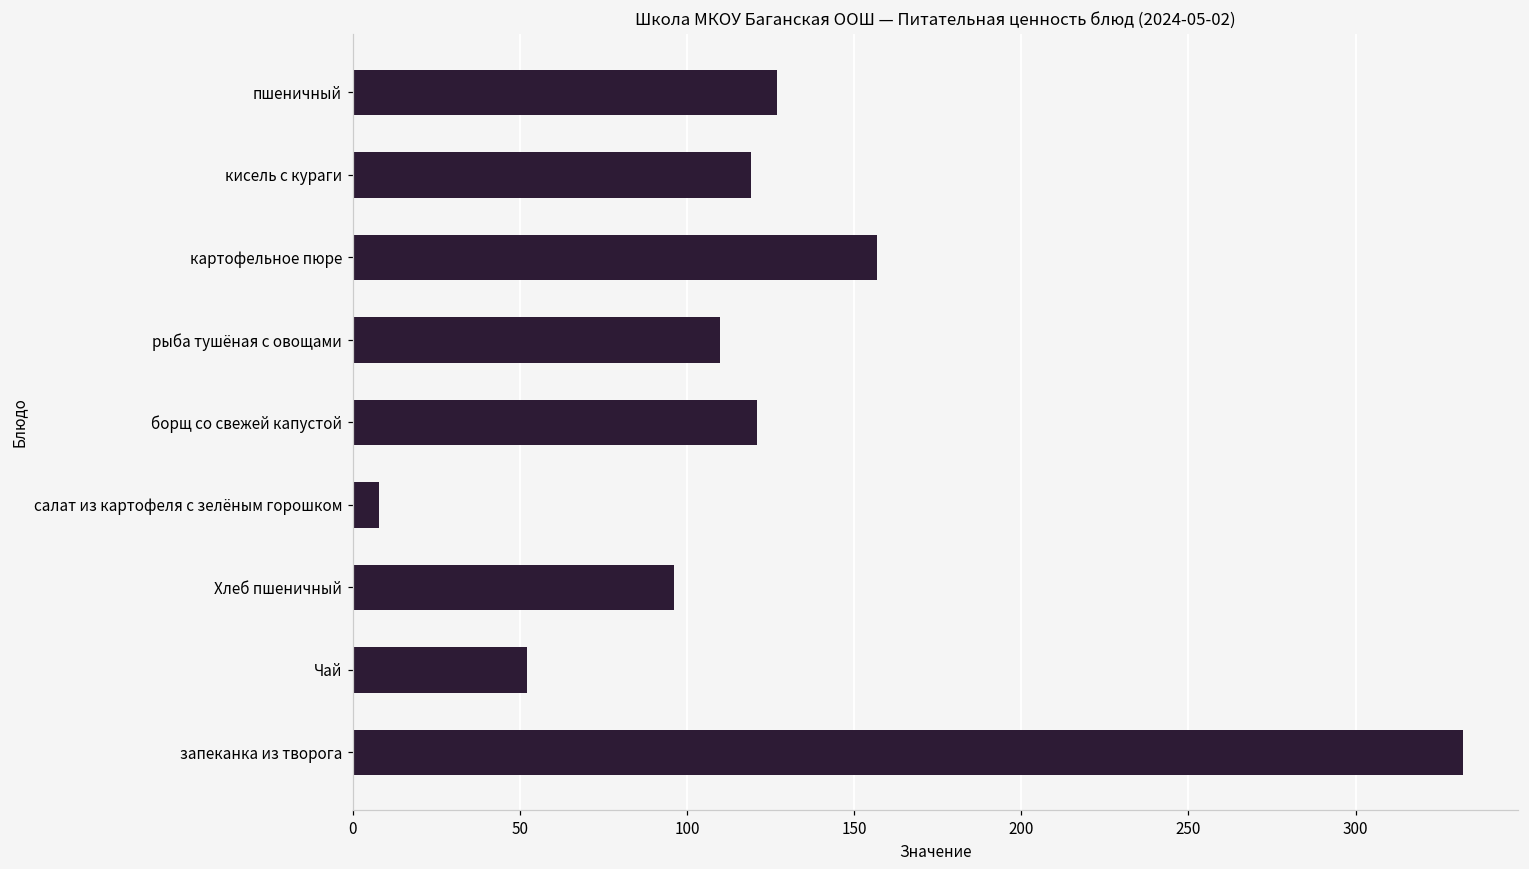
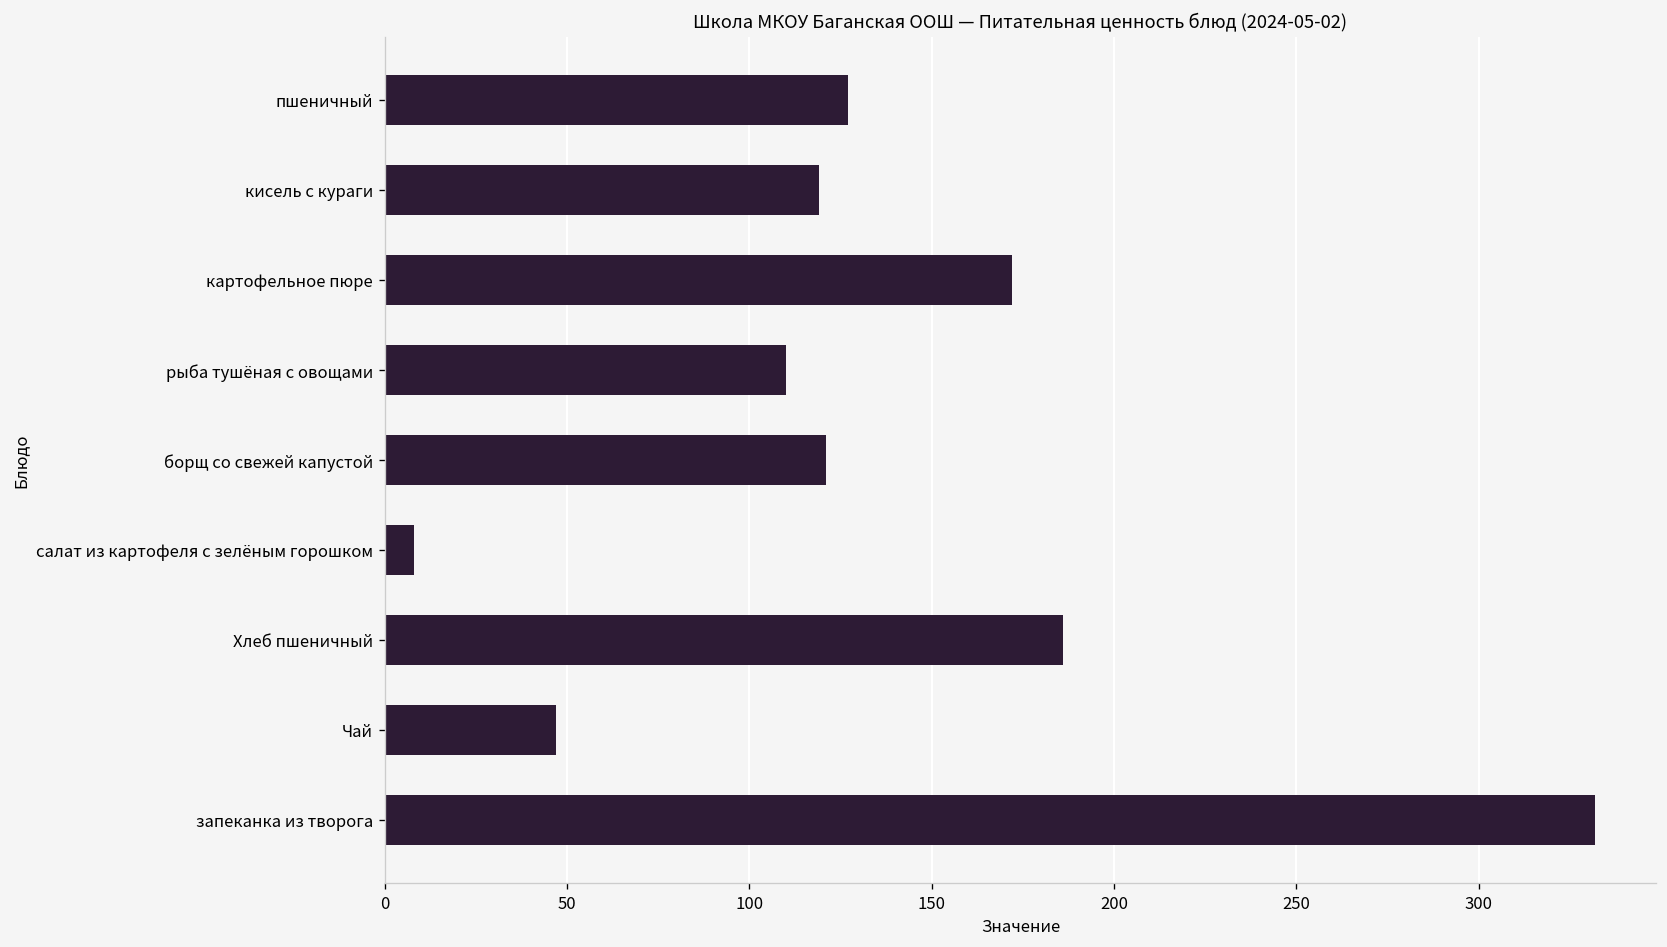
  {
    "пшеничный": 127,
    "кисель с кураги": 119,
-   "картофельное пюре": 157,
+   "картофельное пюре": 172,
    "рыба тушёная с овощами": 110,
    "борщ со свежей капустой": 121,
    "салат из картофеля с зелёным горошком": 8,
-   "Хлеб пшеничный": 96,
-   "Чай": 52,
+   "Хлеб пшеничный": 186,
+   "Чай": 47,
    "запеканка из творога": 332
  }
